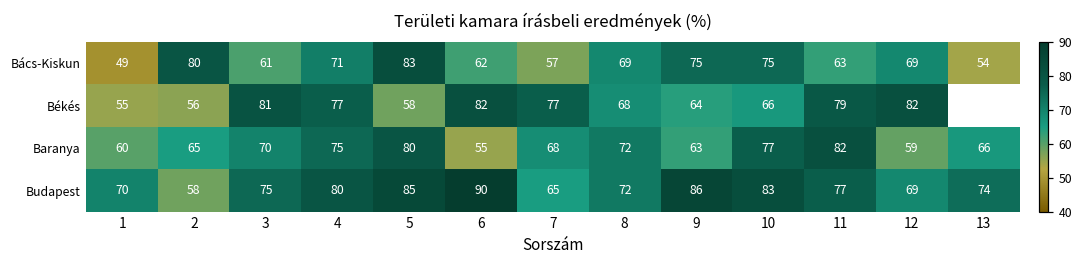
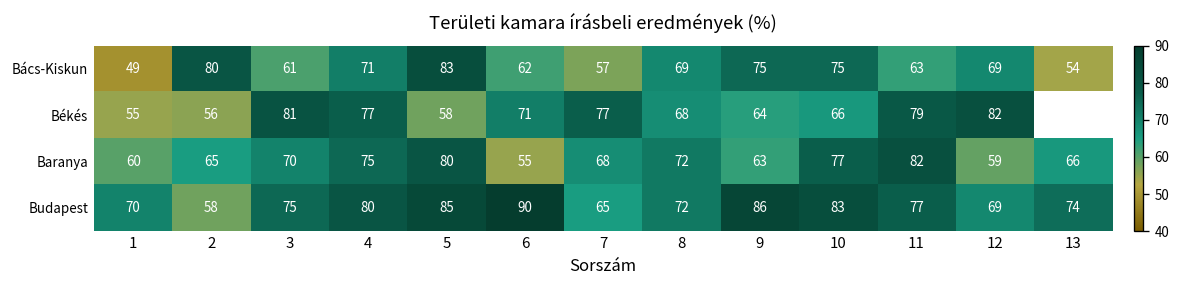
  {
    "Bács-Kiskun": {
      "1": 49,
      "2": 80,
      "3": 61,
      "4": 71,
      "5": 83,
      "6": 62,
      "7": 57,
      "8": 69,
      "9": 75,
      "10": 75,
      "11": 63,
      "12": 69,
      "13": 54
    },
    "Békés": {
      "1": 55,
      "2": 56,
      "3": 81,
      "4": 77,
      "5": 58,
-     "6": 82,
+     "6": 71,
      "7": 77,
      "8": 68,
      "9": 64,
      "10": 66,
      "11": 79,
      "12": 82
    },
    "Baranya": {
      "1": 60,
      "2": 65,
      "3": 70,
      "4": 75,
      "5": 80,
      "6": 55,
      "7": 68,
      "8": 72,
      "9": 63,
      "10": 77,
      "11": 82,
      "12": 59,
      "13": 66
    },
    "Budapest": {
      "1": 70,
      "2": 58,
      "3": 75,
      "4": 80,
      "5": 85,
      "6": 90,
      "7": 65,
      "8": 72,
      "9": 86,
      "10": 83,
      "11": 77,
      "12": 69,
      "13": 74
    }
  }
